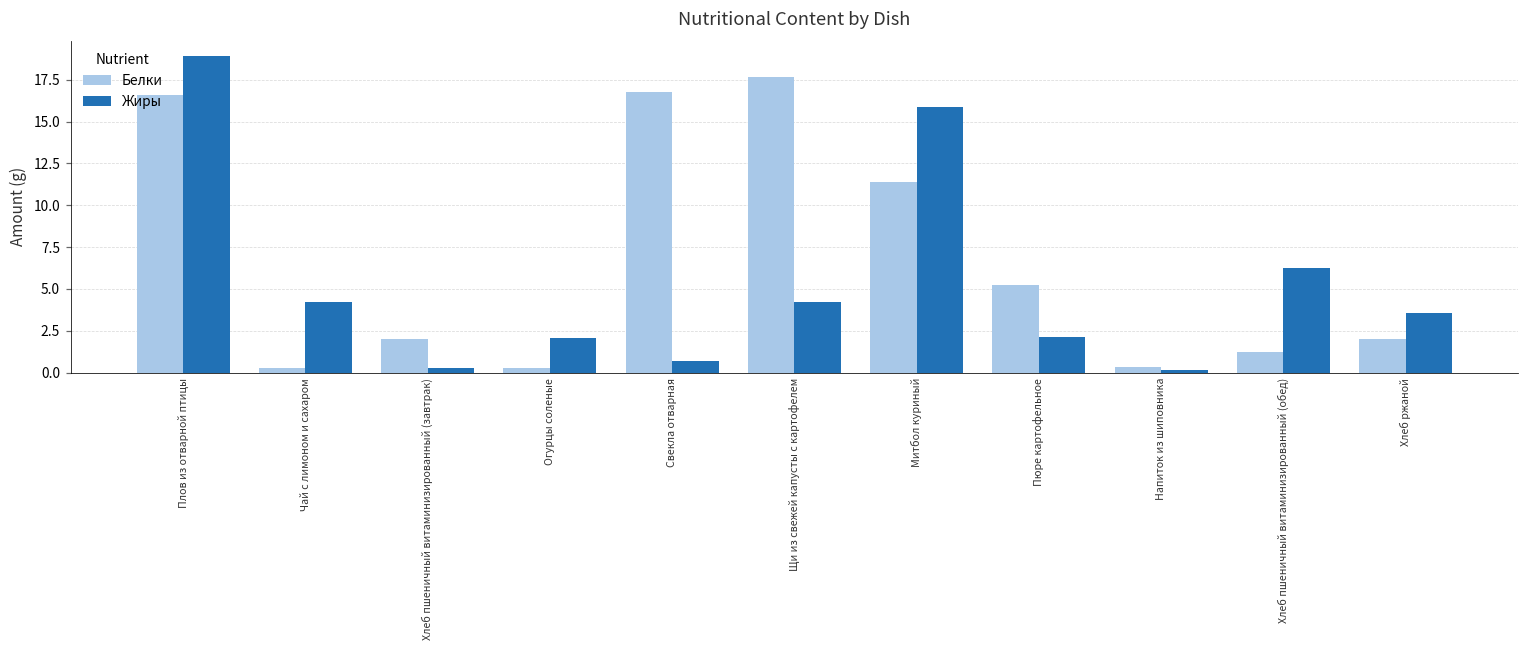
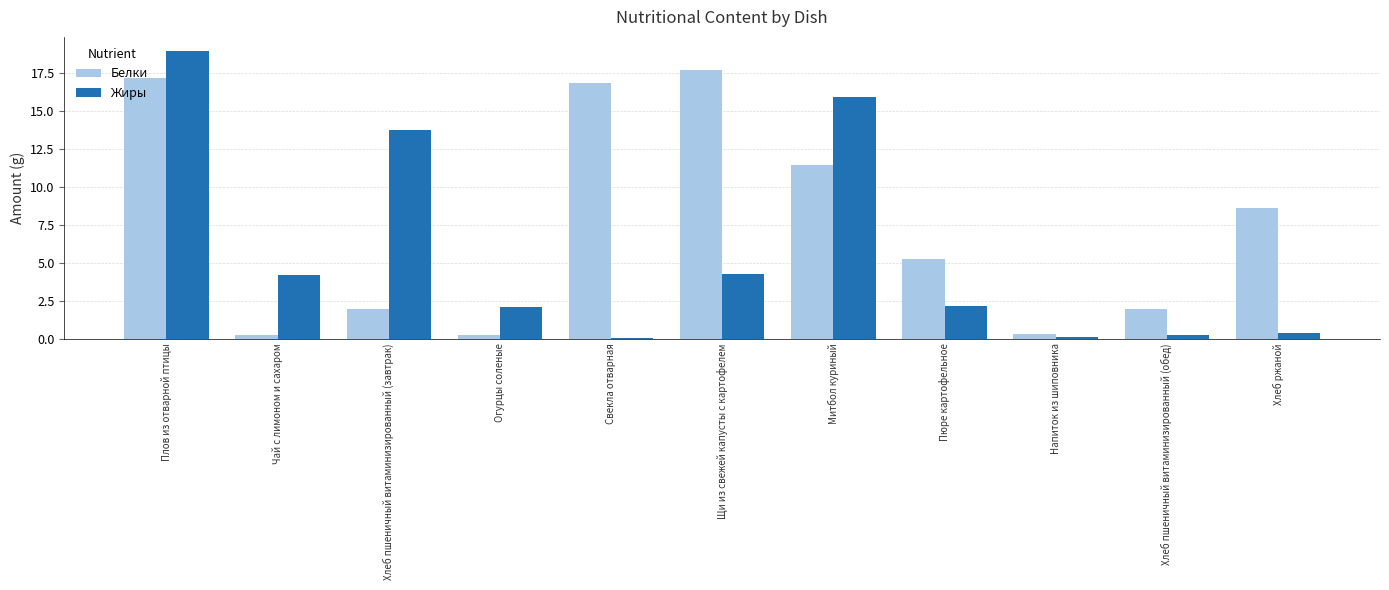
  {
    "Белки": {
-     "Плов из отварной птицы": 16.6,
+     "Плов из отварной птицы": 17.1,
      "Чай с лимоном и сахаром": 0.2,
      "Хлеб пшеничный витаминизированный (завтрак)": 2.0,
      "Огурцы соленые": 0.2,
      "Свекла отварная": 16.8,
      "Щи из свежей капусты с картофелем": 17.7,
      "Митбол куриный": 11.4,
      "Пюре картофельное": 5.2,
      "Напиток из шиповника": 0.3,
-     "Хлеб пшеничный витаминизированный (обед)": 1.2,
-     "Хлеб ржаной": 2.0
+     "Хлеб пшеничный витаминизированный (обед)": 2.0,
+     "Хлеб ржаной": 8.6
    },
    "Жиры": {
      "Плов из отварной птицы": 18.9,
      "Чай с лимоном и сахаром": 4.2,
-     "Хлеб пшеничный витаминизированный (завтрак)": 0.3,
+     "Хлеб пшеничный витаминизированный (завтрак)": 13.7,
      "Огурцы соленые": 2.1,
-     "Свекла отварная": 0.7,
+     "Свекла отварная": 0.1,
      "Щи из свежей капусты с картофелем": 4.2,
      "Митбол куриный": 15.9,
      "Пюре картофельное": 2.1,
-     "Хлеб пшеничный витаминизированный (обед)": 6.2,
-     "Хлеб ржаной": 3.6
+     "Хлеб пшеничный витаминизированный (обед)": 0.3,
+     "Хлеб ржаной": 0.4
    }
  }
